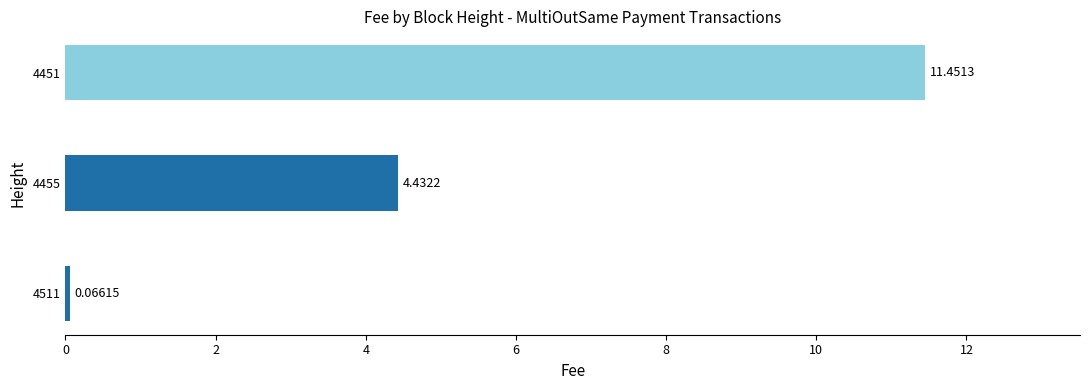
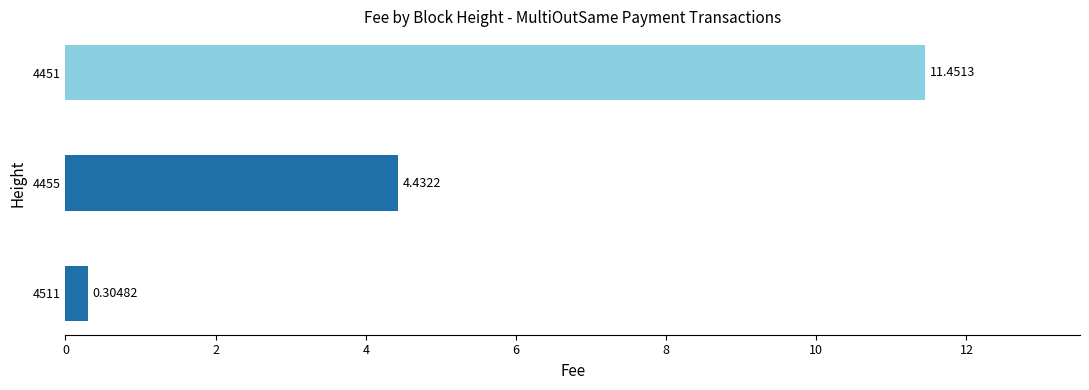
  {
    "4451": 11.4513,
    "4455": 4.4322,
-   "4511": 0.06615
+   "4511": 0.30482
  }
